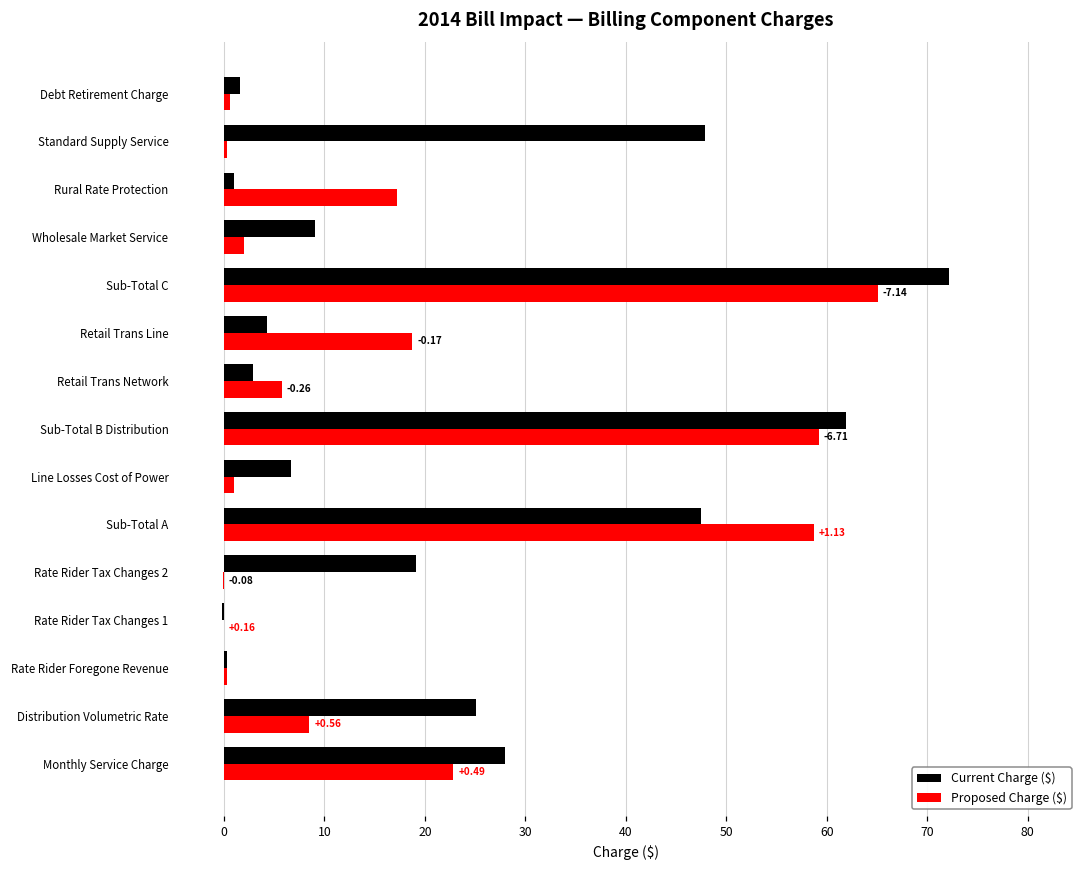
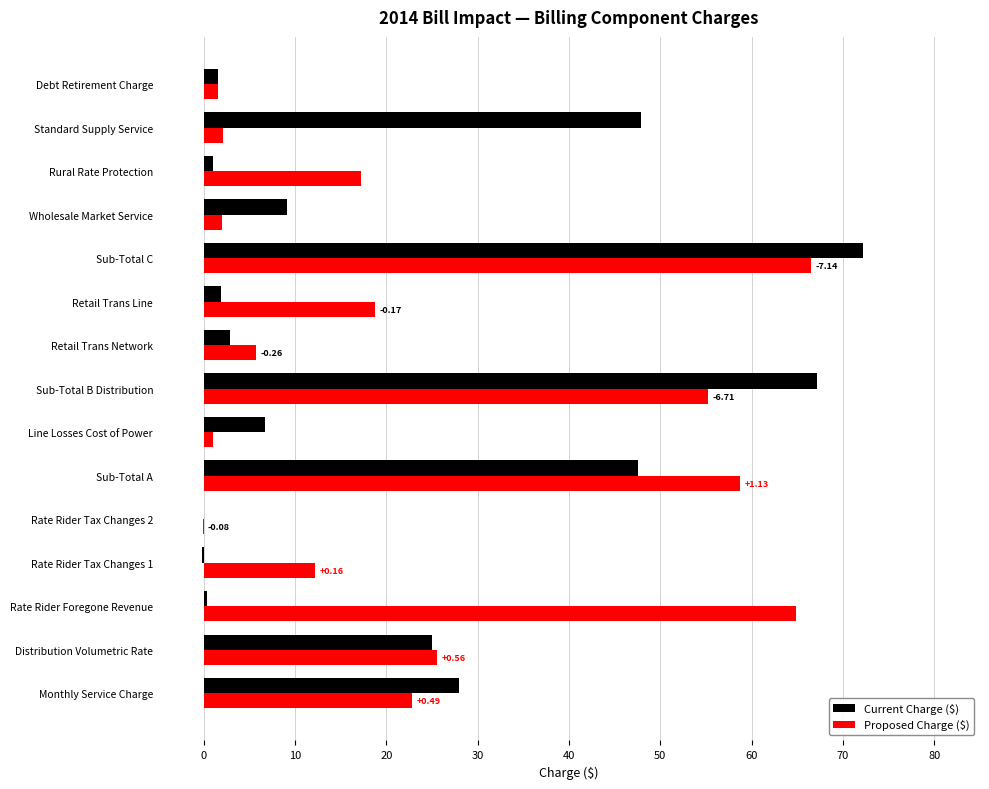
  {
    "Current Charge ($)": {
      "Debt Retirement Charge": 2,
      "Standard Supply Service": 48,
      "Rural Rate Protection": 1,
      "Wholesale Market Service": 9,
      "Sub-Total C": 72,
-     "Retail Trans Line": 4,
+     "Retail Trans Line": 2,
      "Retail Trans Network": 3,
-     "Sub-Total B Distribution": 62,
+     "Sub-Total B Distribution": 67,
      "Line Losses Cost of Power": 7,
      "Sub-Total A": 48,
-     "Rate Rider Tax Changes 2": 19,
+     "Rate Rider Tax Changes 2": 0,
      "Rate Rider Foregone Revenue": 0,
      "Distribution Volumetric Rate": 25,
      "Monthly Service Charge": 28
    },
    "Proposed Charge ($)": {
-     "Debt Retirement Charge": 1,
-     "Standard Supply Service": 0,
+     "Debt Retirement Charge": 2,
+     "Standard Supply Service": 2,
      "Rural Rate Protection": 17,
      "Wholesale Market Service": 2,
-     "Sub-Total C": 65,
-     "Sub-Total B Distribution": 59,
+     "Sub-Total C": 67,
+     "Sub-Total B Distribution": 55,
      "Line Losses Cost of Power": 1,
-     "Rate Rider Tax Changes 1": 0,
-     "Rate Rider Foregone Revenue": 0,
-     "Distribution Volumetric Rate": 9
+     "Rate Rider Tax Changes 1": 12,
+     "Rate Rider Foregone Revenue": 65,
+     "Distribution Volumetric Rate": 26
    }
  }
